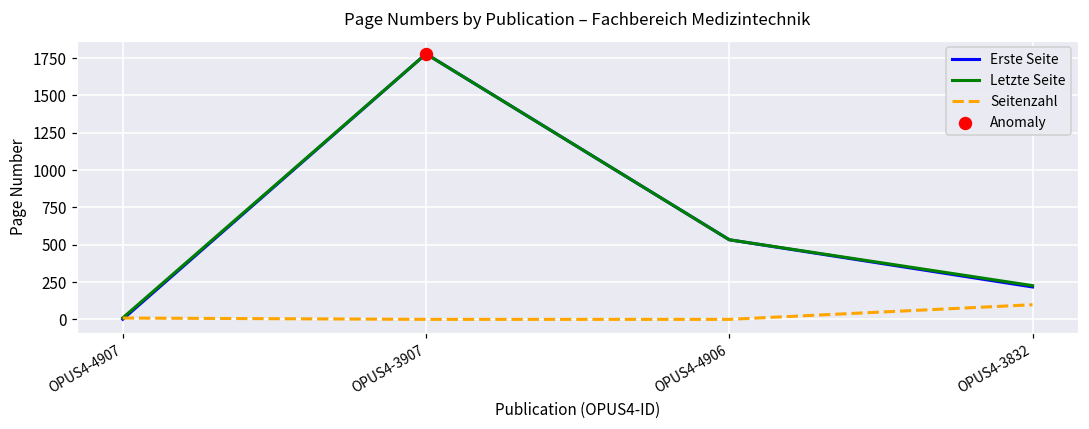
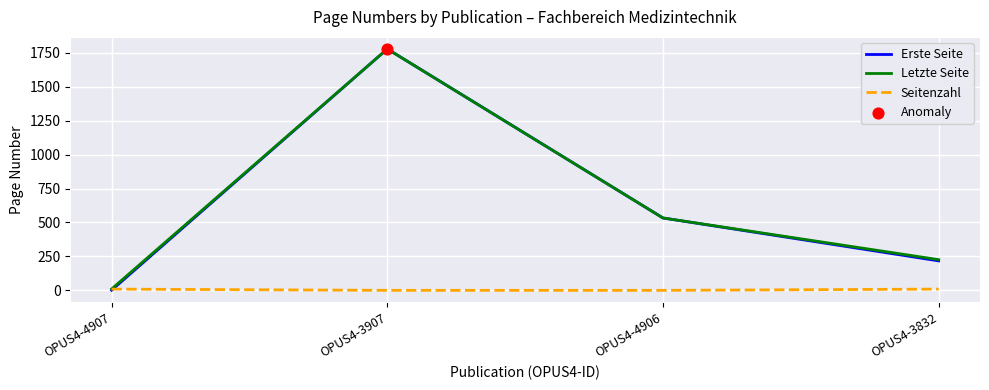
  {
    "Seitenzahl": {
      "OPUS4-3907": 0,
      "OPUS4-4906": 0,
-     "OPUS4-3832": 100
+     "OPUS4-3832": 10
    }
  }
